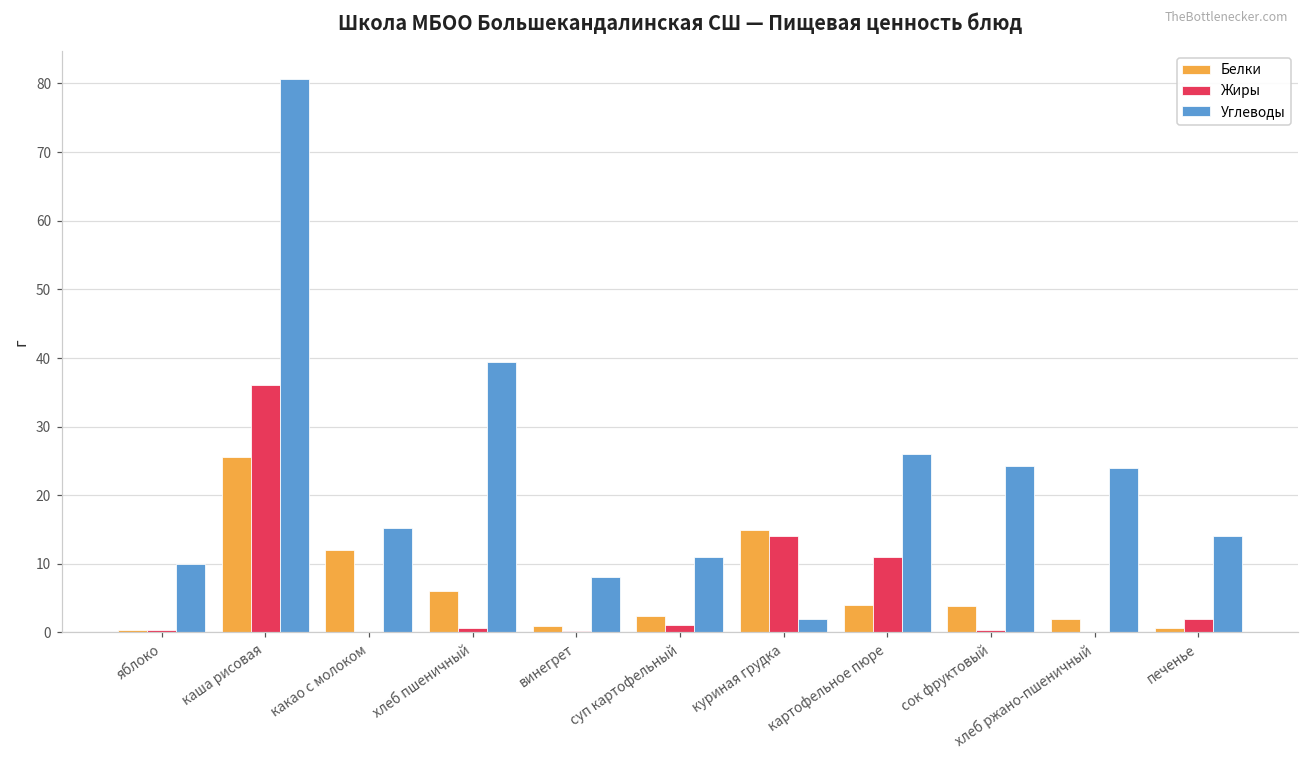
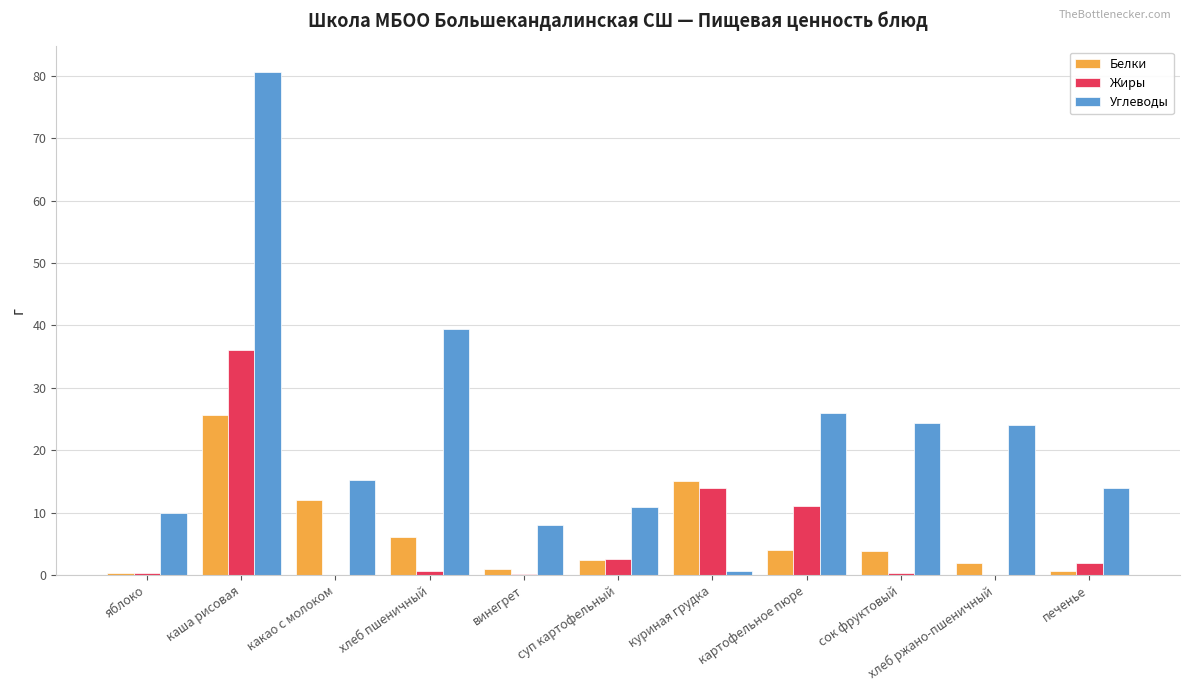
  {
    "Белки": {
      "каша рисовая": 26,
      "какао с молоком": 12,
      "хлеб пшеничный": 6,
      "винегрет": 1,
      "суп картофельный": 2,
      "куриная грудка": 15,
      "картофельное пюре": 4,
      "сок фруктовый": 4,
      "хлеб ржано-пшеничный": 2,
      "печенье": 1
    },
    "Жиры": {
      "каша рисовая": 36,
      "хлеб пшеничный": 1,
-     "суп картофельный": 1,
+     "суп картофельный": 3,
      "куриная грудка": 14,
      "картофельное пюре": 11,
      "хлеб ржано-пшеничный": 0,
      "печенье": 2
    },
    "Углеводы": {
      "яблоко": 10,
      "каша рисовая": 81,
      "какао с молоком": 15,
      "хлеб пшеничный": 39,
      "винегрет": 8,
      "суп картофельный": 11,
-     "куриная грудка": 2,
+     "куриная грудка": 1,
      "картофельное пюре": 26,
      "сок фруктовый": 24,
      "хлеб ржано-пшеничный": 24,
      "печенье": 14
    }
  }
